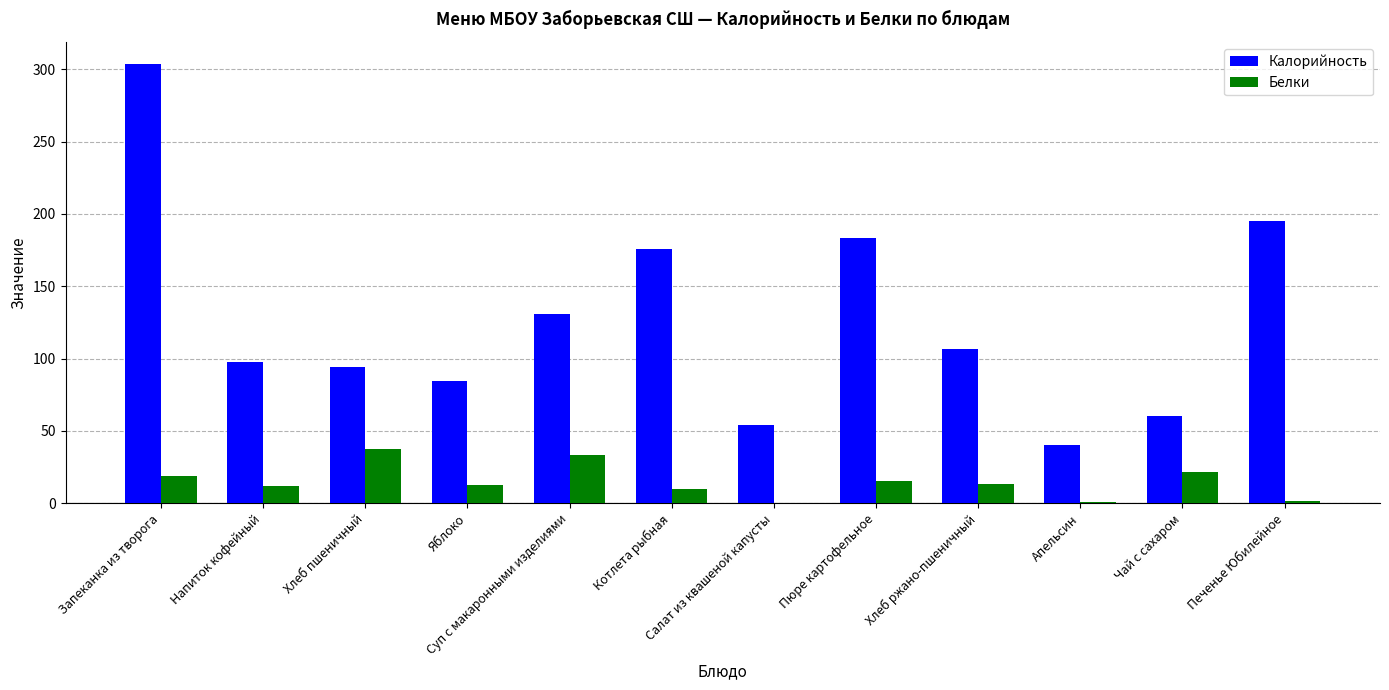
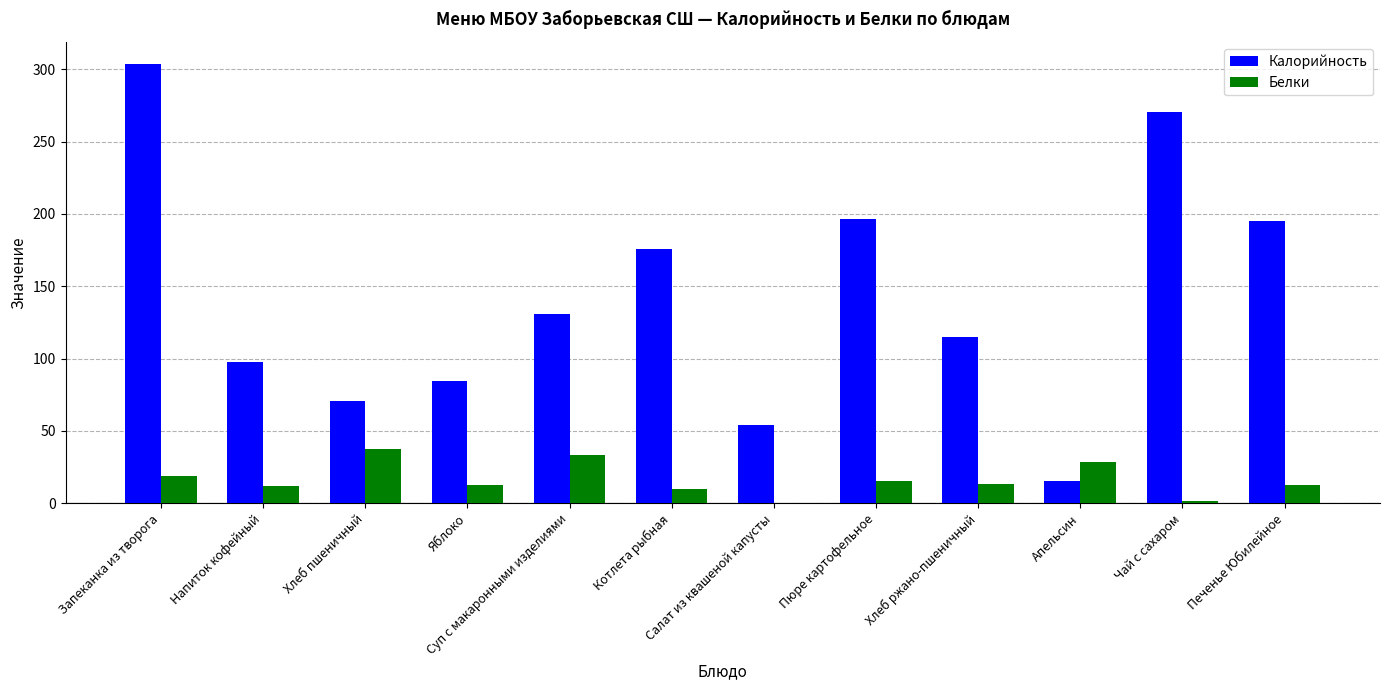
  {
    "Калорийность": {
      "Запеканка из творога": 304,
      "Напиток кофейный": 98,
-     "Хлеб пшеничный": 94,
+     "Хлеб пшеничный": 70,
      "Яблоко": 85,
      "Суп с макаронными изделиями": 131,
      "Котлета рыбная": 175,
      "Салат из квашеной капусты": 54,
-     "Пюре картофельное": 183,
-     "Хлеб ржано-пшеничный": 107,
-     "Апельсин": 40,
-     "Чай с сахаром": 60,
+     "Пюре картофельное": 197,
+     "Хлеб ржано-пшеничный": 115,
+     "Апельсин": 16,
+     "Чай с сахаром": 270,
      "Печенье Юбилейное": 195
    },
    "Белки": {
      "Запеканка из творога": 19,
      "Напиток кофейный": 12,
      "Хлеб пшеничный": 38,
      "Яблоко": 12,
      "Суп с макаронными изделиями": 33,
      "Котлета рыбная": 10,
      "Пюре картофельное": 15,
      "Хлеб ржано-пшеничный": 13,
-     "Апельсин": 1,
-     "Чай с сахаром": 22,
-     "Печенье Юбилейное": 2
+     "Апельсин": 29,
+     "Чай с сахаром": 2,
+     "Печенье Юбилейное": 13
    }
  }
